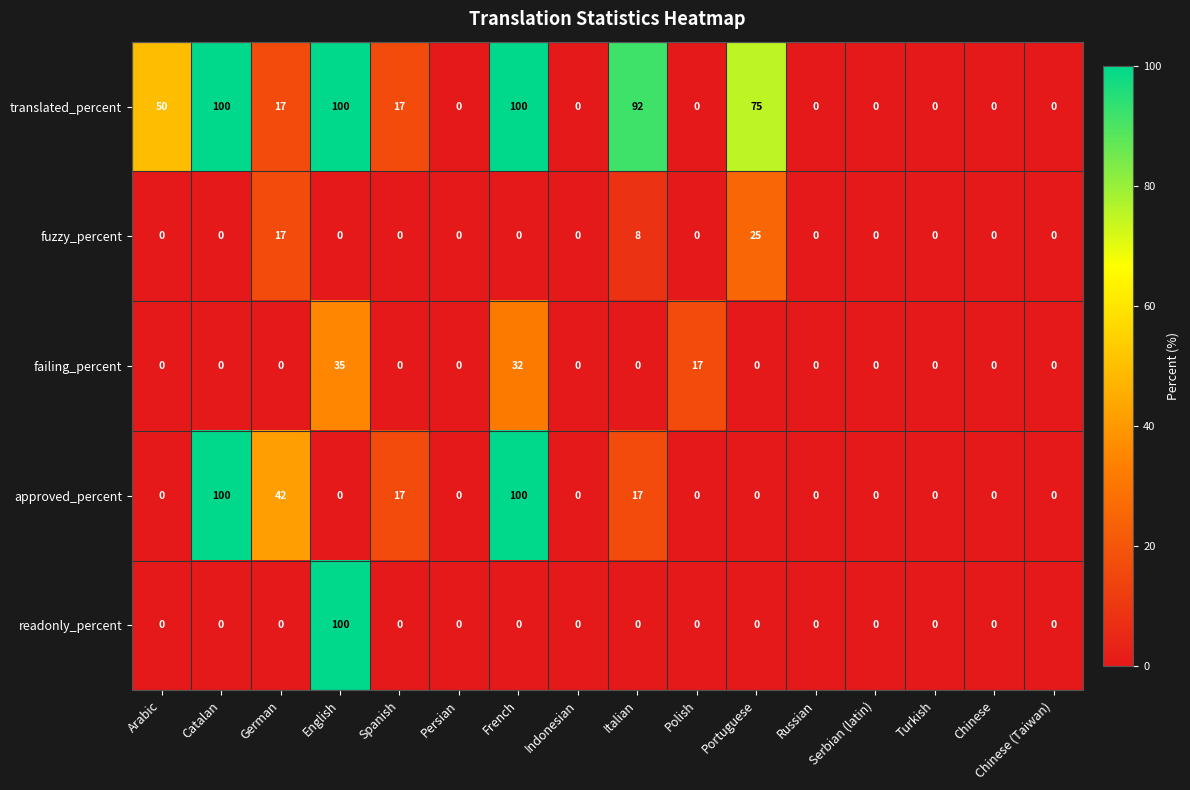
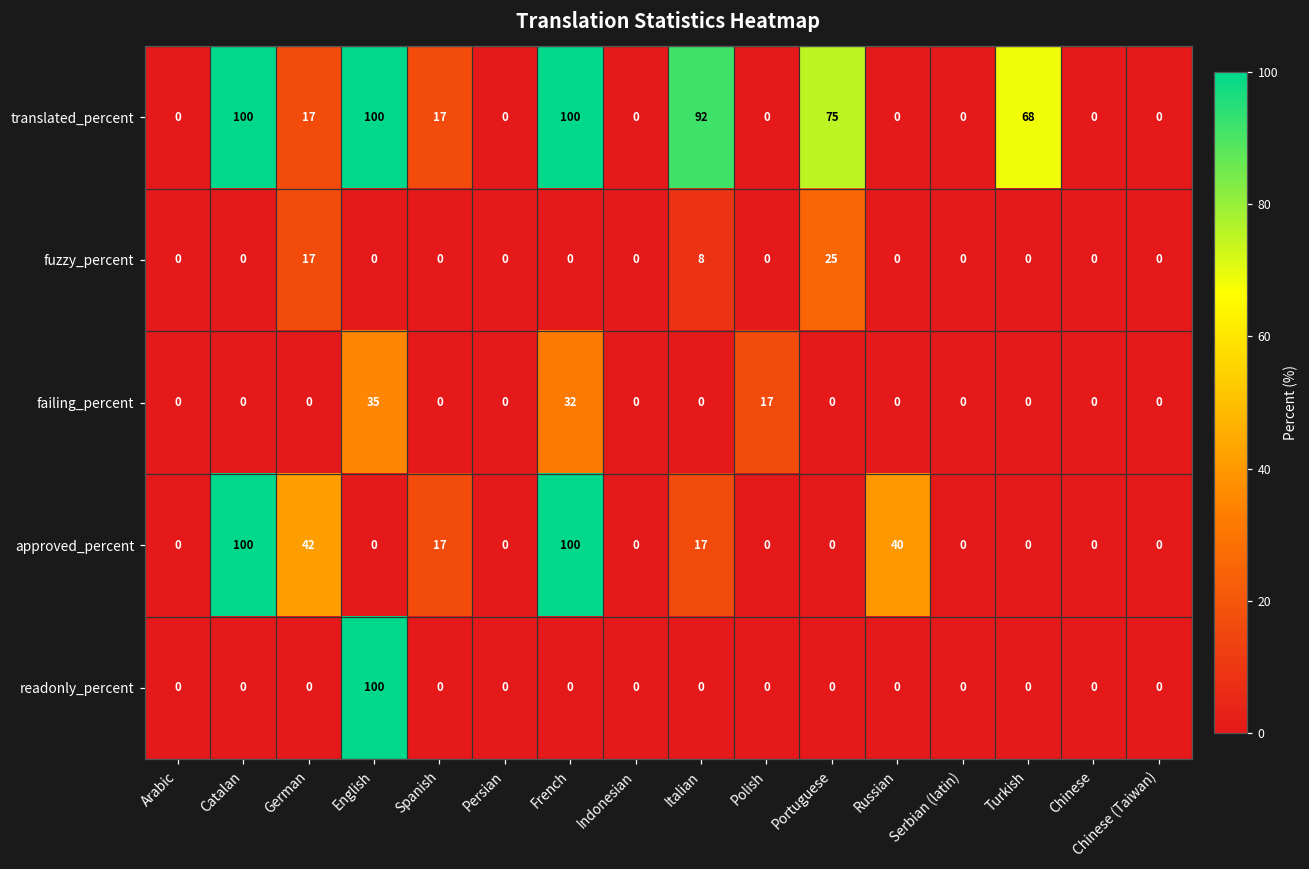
  {
    "translated_percent": {
-     "Arabic": 50,
+     "Arabic": 0,
      "Catalan": 100,
      "German": 17,
      "English": 100,
      "Spanish": 17,
      "Persian": 0,
      "French": 100,
      "Indonesian": 0,
      "Italian": 92,
      "Polish": 0,
      "Portuguese": 75,
      "Russian": 0,
      "Serbian (latin)": 0,
-     "Turkish": 0,
+     "Turkish": 68,
      "Chinese": 0,
      "Chinese (Taiwan)": 0
    },
    "fuzzy_percent": {
      "Arabic": 0,
      "Catalan": 0,
      "German": 17,
      "English": 0,
      "Spanish": 0,
      "Persian": 0,
      "French": 0,
      "Indonesian": 0,
      "Italian": 8,
      "Polish": 0,
      "Portuguese": 25,
      "Russian": 0,
      "Serbian (latin)": 0,
      "Turkish": 0,
      "Chinese": 0,
      "Chinese (Taiwan)": 0
    },
    "failing_percent": {
      "Arabic": 0,
      "Catalan": 0,
      "German": 0,
      "English": 35,
      "Spanish": 0,
      "Persian": 0,
      "French": 32,
      "Indonesian": 0,
      "Italian": 0,
      "Polish": 17,
      "Portuguese": 0,
      "Russian": 0,
      "Serbian (latin)": 0,
      "Turkish": 0,
      "Chinese": 0,
      "Chinese (Taiwan)": 0
    },
    "approved_percent": {
      "Arabic": 0,
      "Catalan": 100,
      "German": 42,
      "English": 0,
      "Spanish": 17,
      "Persian": 0,
      "French": 100,
      "Indonesian": 0,
      "Italian": 17,
      "Polish": 0,
      "Portuguese": 0,
-     "Russian": 0,
+     "Russian": 40,
      "Serbian (latin)": 0,
      "Turkish": 0,
      "Chinese": 0,
      "Chinese (Taiwan)": 0
    },
    "readonly_percent": {
      "Arabic": 0,
      "Catalan": 0,
      "German": 0,
      "English": 100,
      "Spanish": 0,
      "Persian": 0,
      "French": 0,
      "Indonesian": 0,
      "Italian": 0,
      "Polish": 0,
      "Portuguese": 0,
      "Russian": 0,
      "Serbian (latin)": 0,
      "Turkish": 0,
      "Chinese": 0,
      "Chinese (Taiwan)": 0
    }
  }
